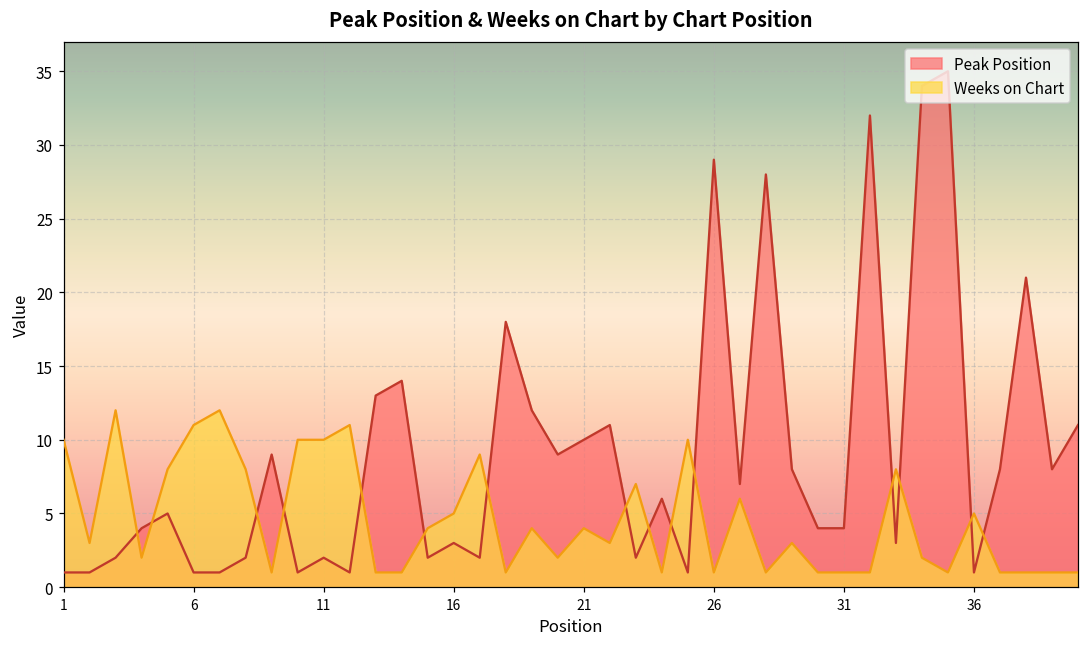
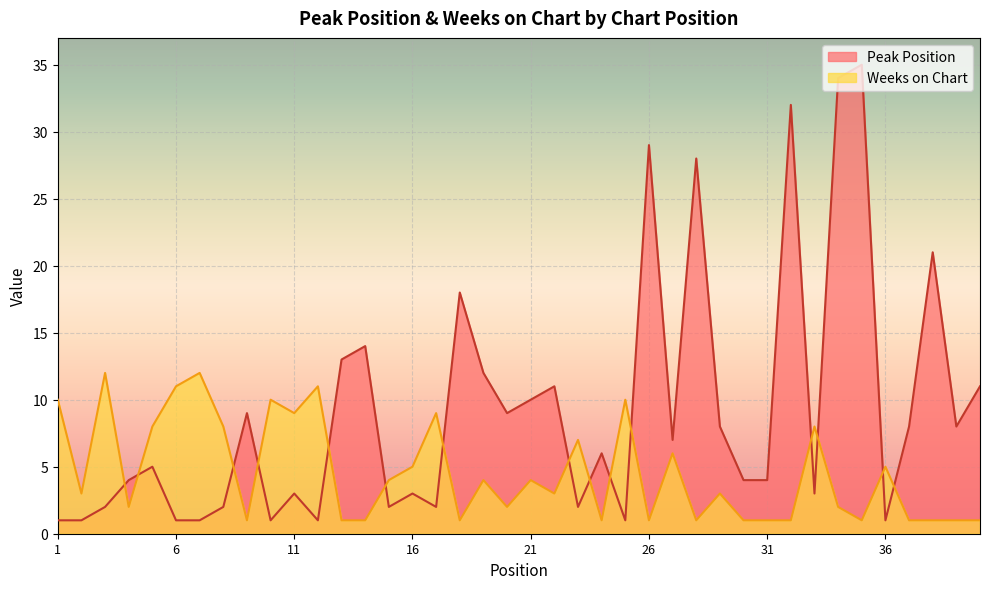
  {
    "Peak Position": {
      "1": 1,
      "6": 1,
-     "11": 2,
+     "11": 3,
      "16": 3,
      "21": 10,
      "26": 29,
      "31": 4,
      "36": 1
    },
    "Weeks on Chart": {
      "1": 10,
      "6": 11,
-     "11": 10,
+     "11": 9,
      "16": 5,
      "21": 4,
      "26": 1,
      "31": 1,
      "36": 5
    }
  }
